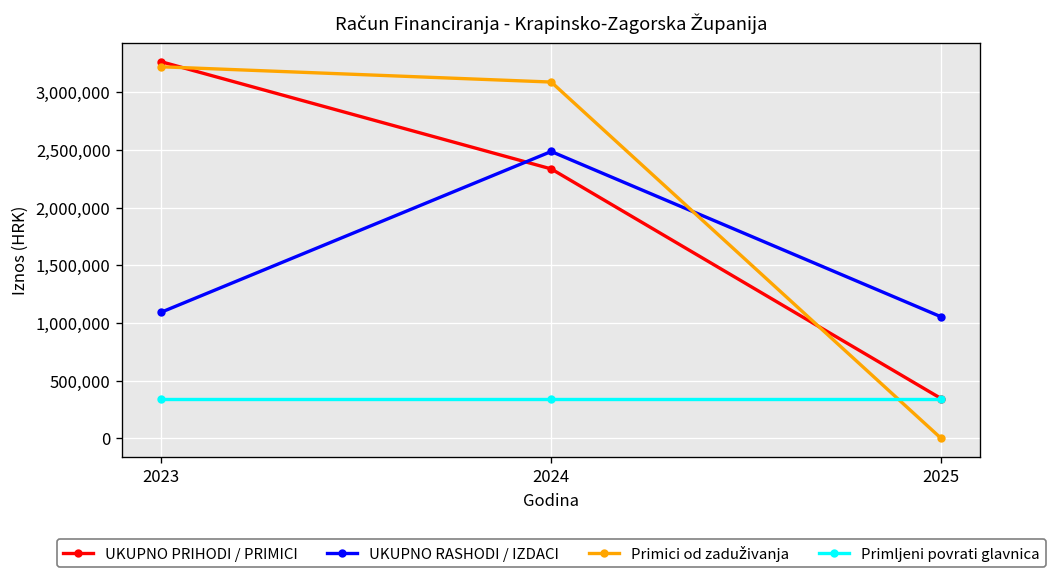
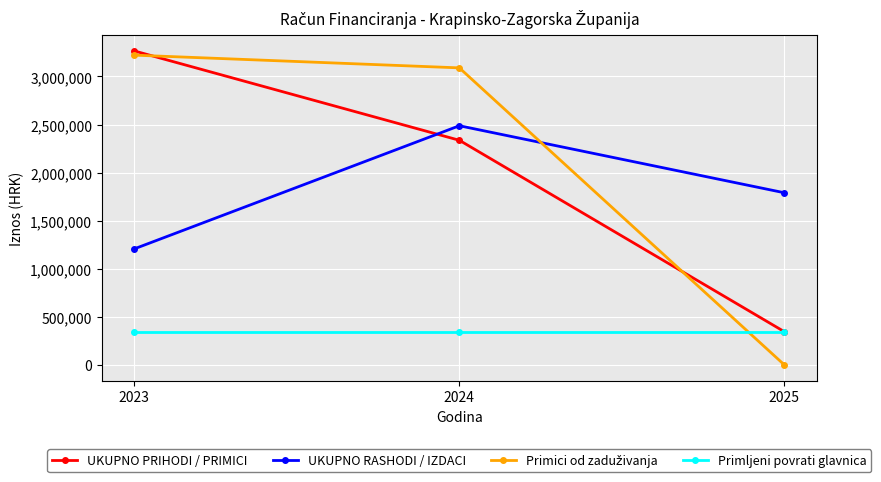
  {
    "UKUPNO PRIHODI / PRIMICI": {
      "2023": "3,300,000",
      "2024": "2,300,000"
    },
    "UKUPNO RASHODI / IZDACI": {
-     "2023": "1,100,000",
+     "2023": "1,200,000",
      "2024": "2,500,000",
-     "2025": "1,100,000"
+     "2025": "1,800,000"
    },
    "Primici od zaduživanja": {
      "2023": "3,200,000",
      "2024": "3,100,000",
      "2025": "0"
    },
    "Primljeni povrati glavnica": {
      "2023": "300,000",
      "2024": "300,000"
    }
  }
